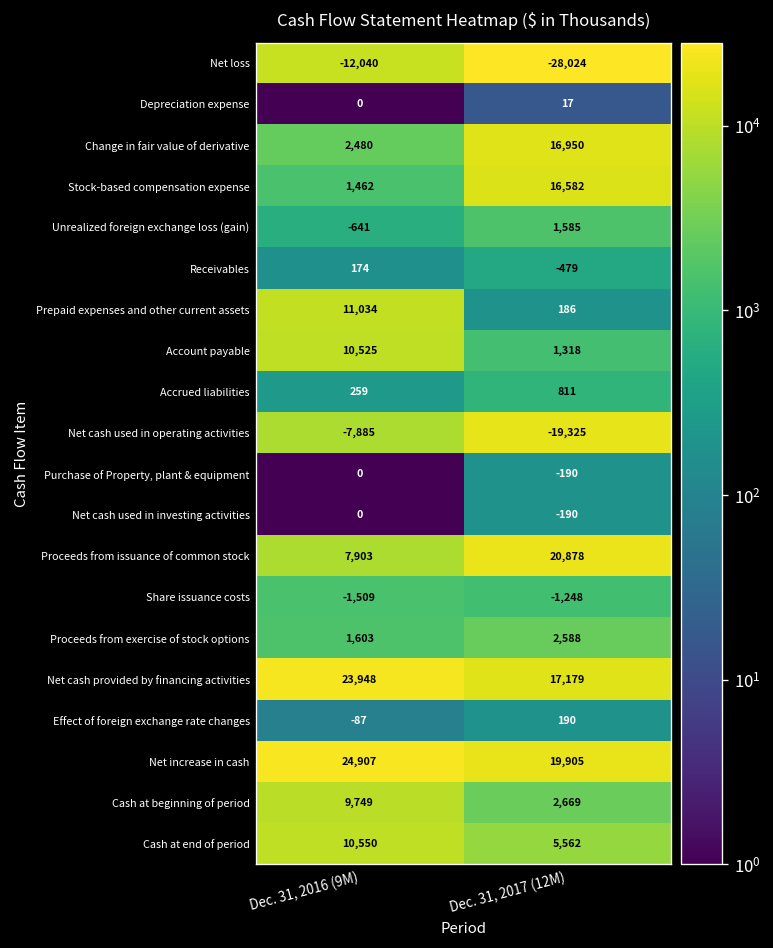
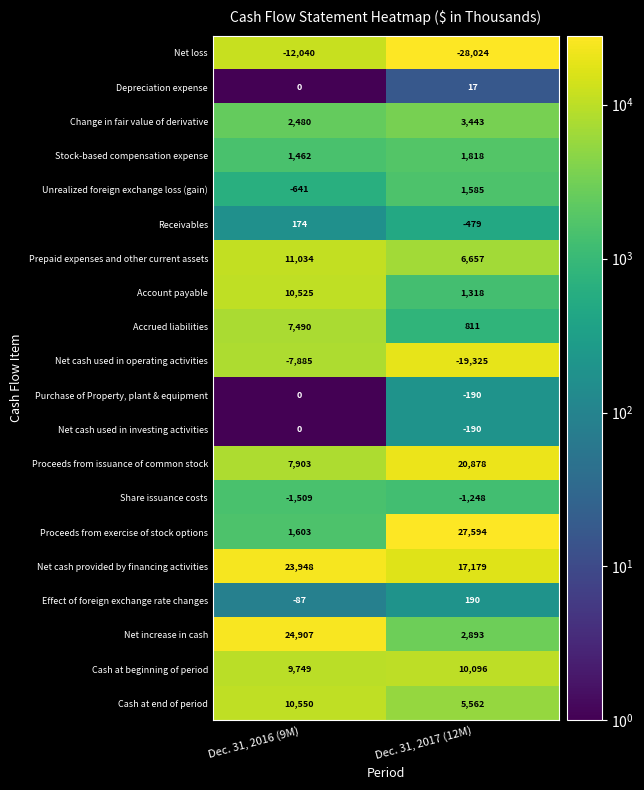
  {
    "Net loss": {
      "Dec. 31, 2016 (9M)": "-12,040",
      "Dec. 31, 2017 (12M)": "-28,024"
    },
    "Depreciation expense": {
      "Dec. 31, 2016 (9M)": "0",
      "Dec. 31, 2017 (12M)": "17"
    },
    "Change in fair value of derivative": {
      "Dec. 31, 2016 (9M)": "2,480",
-     "Dec. 31, 2017 (12M)": "16,950"
+     "Dec. 31, 2017 (12M)": "3,443"
    },
    "Stock-based compensation expense": {
      "Dec. 31, 2016 (9M)": "1,462",
-     "Dec. 31, 2017 (12M)": "16,582"
+     "Dec. 31, 2017 (12M)": "1,818"
    },
    "Unrealized foreign exchange loss (gain)": {
      "Dec. 31, 2016 (9M)": "-641",
      "Dec. 31, 2017 (12M)": "1,585"
    },
    "Receivables": {
      "Dec. 31, 2016 (9M)": "174",
      "Dec. 31, 2017 (12M)": "-479"
    },
    "Prepaid expenses and other current assets": {
      "Dec. 31, 2016 (9M)": "11,034",
-     "Dec. 31, 2017 (12M)": "186"
+     "Dec. 31, 2017 (12M)": "6,657"
    },
    "Account payable": {
      "Dec. 31, 2016 (9M)": "10,525",
      "Dec. 31, 2017 (12M)": "1,318"
    },
    "Accrued liabilities": {
-     "Dec. 31, 2016 (9M)": "259",
+     "Dec. 31, 2016 (9M)": "7,490",
      "Dec. 31, 2017 (12M)": "811"
    },
    "Net cash used in operating activities": {
      "Dec. 31, 2016 (9M)": "-7,885",
      "Dec. 31, 2017 (12M)": "-19,325"
    },
    "Purchase of Property, plant & equipment": {
      "Dec. 31, 2016 (9M)": "0",
      "Dec. 31, 2017 (12M)": "-190"
    },
    "Net cash used in investing activities": {
      "Dec. 31, 2016 (9M)": "0",
      "Dec. 31, 2017 (12M)": "-190"
    },
    "Proceeds from issuance of common stock": {
      "Dec. 31, 2016 (9M)": "7,903",
      "Dec. 31, 2017 (12M)": "20,878"
    },
    "Share issuance costs": {
      "Dec. 31, 2016 (9M)": "-1,509",
      "Dec. 31, 2017 (12M)": "-1,248"
    },
    "Proceeds from exercise of stock options": {
      "Dec. 31, 2016 (9M)": "1,603",
-     "Dec. 31, 2017 (12M)": "2,588"
+     "Dec. 31, 2017 (12M)": "27,594"
    },
    "Net cash provided by financing activities": {
      "Dec. 31, 2016 (9M)": "23,948",
      "Dec. 31, 2017 (12M)": "17,179"
    },
    "Effect of foreign exchange rate changes": {
      "Dec. 31, 2016 (9M)": "-87",
      "Dec. 31, 2017 (12M)": "190"
    },
    "Net increase in cash": {
      "Dec. 31, 2016 (9M)": "24,907",
-     "Dec. 31, 2017 (12M)": "19,905"
+     "Dec. 31, 2017 (12M)": "2,893"
    },
    "Cash at beginning of period": {
      "Dec. 31, 2016 (9M)": "9,749",
-     "Dec. 31, 2017 (12M)": "2,669"
+     "Dec. 31, 2017 (12M)": "10,096"
    },
    "Cash at end of period": {
      "Dec. 31, 2016 (9M)": "10,550",
      "Dec. 31, 2017 (12M)": "5,562"
    }
  }
